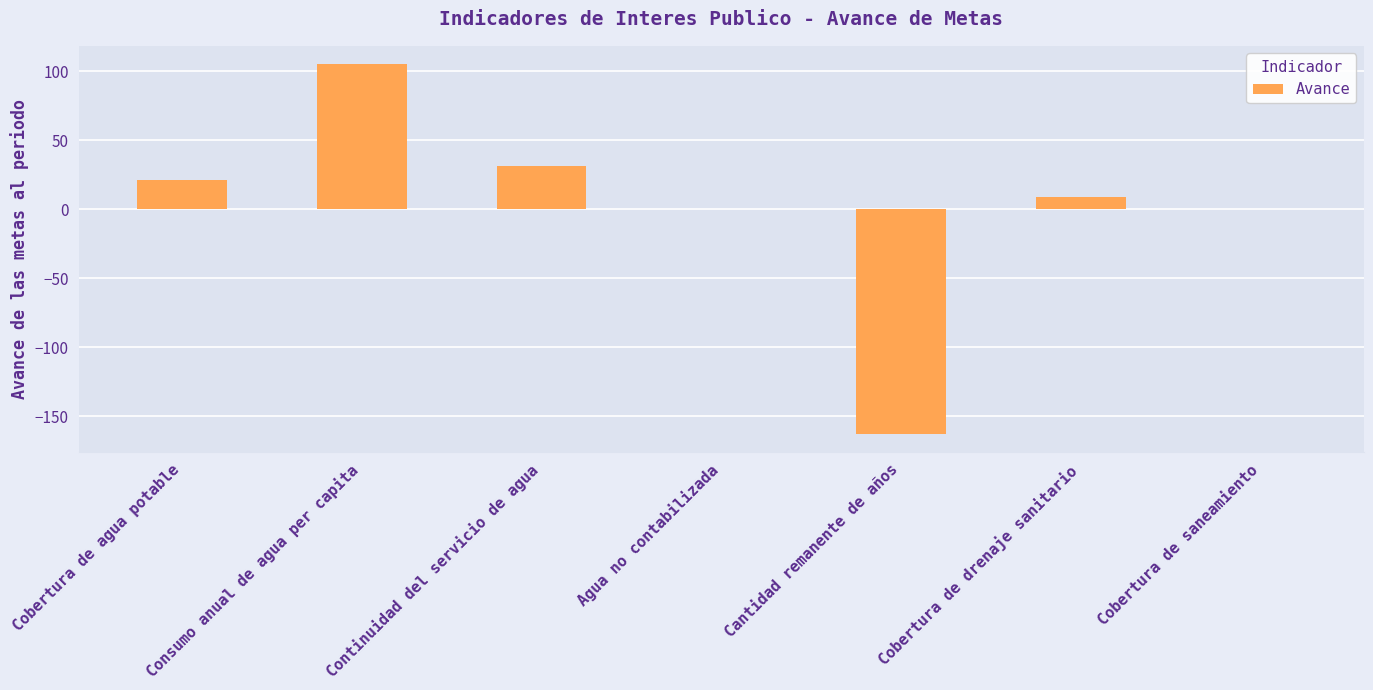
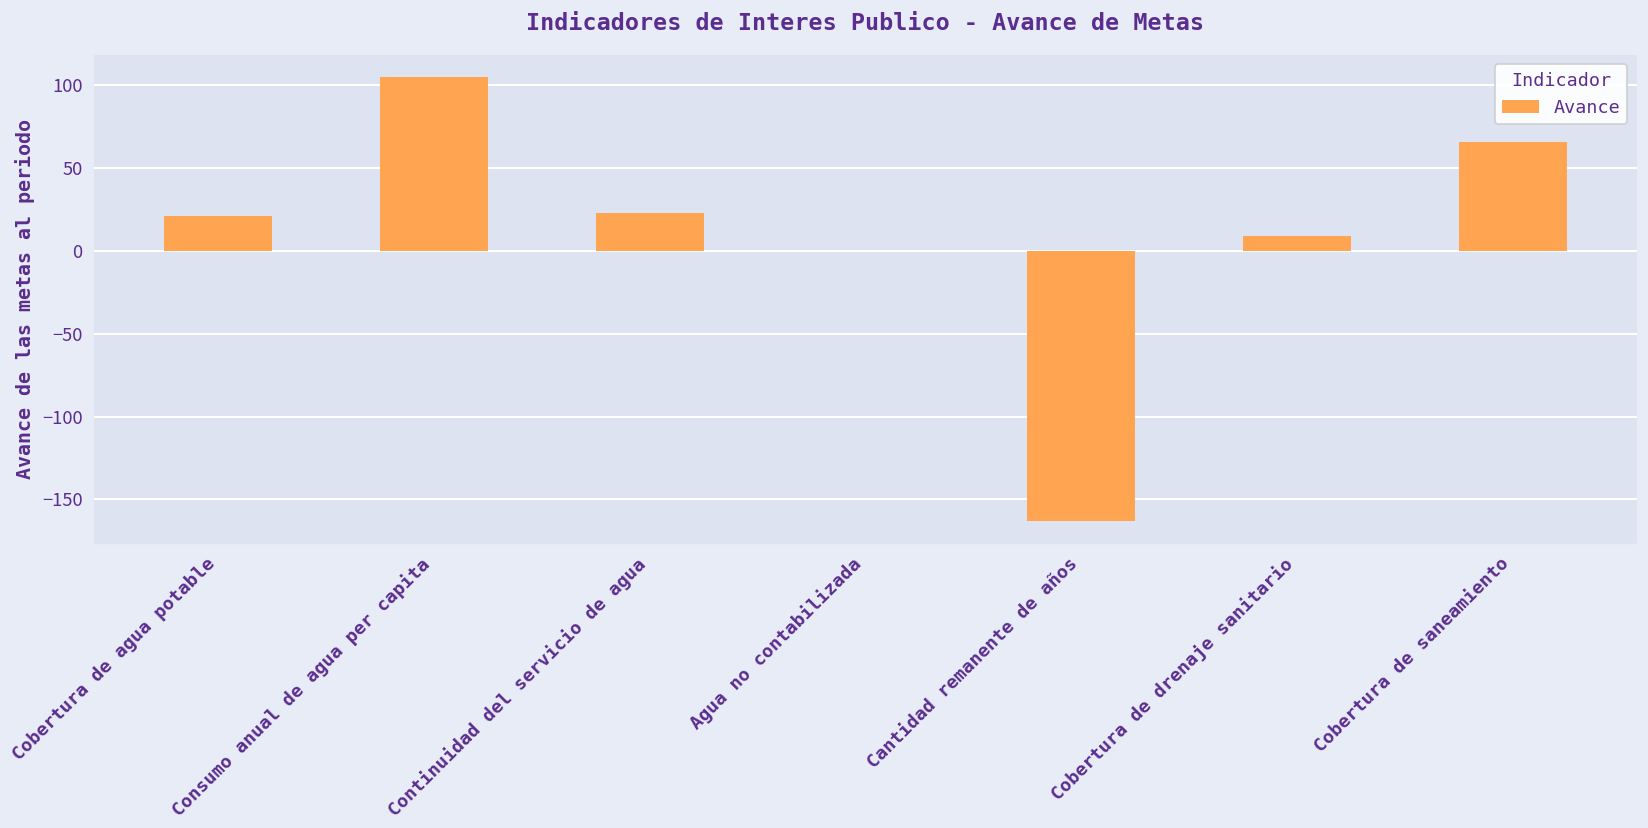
  {
    "Cobertura de agua potable": 21,
    "Consumo anual de agua per capita": 105,
-   "Continuidad del servicio de agua": 31,
+   "Continuidad del servicio de agua": 23,
    "Cantidad remanente de años": -163,
    "Cobertura de drenaje sanitario": 9,
-   "Cobertura de saneamiento": 0
+   "Cobertura de saneamiento": 66
  }
